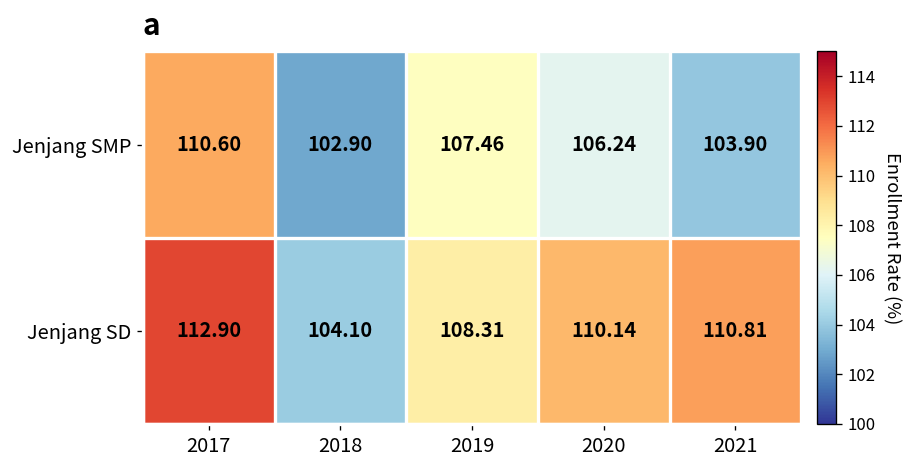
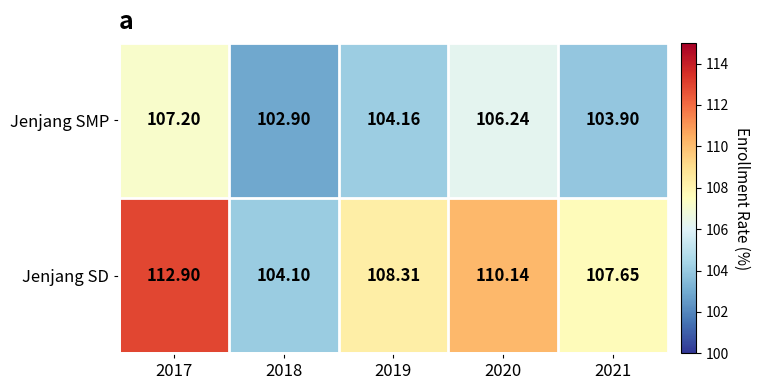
  {
    "Jenjang SMP": {
-     "2017": 110.60,
+     "2017": 107.20,
      "2018": 102.90,
-     "2019": 107.46,
+     "2019": 104.16,
      "2020": 106.24,
      "2021": 103.90
    },
    "Jenjang SD": {
      "2017": 112.90,
      "2018": 104.10,
      "2019": 108.31,
      "2020": 110.14,
-     "2021": 110.81
+     "2021": 107.65
    }
  }
